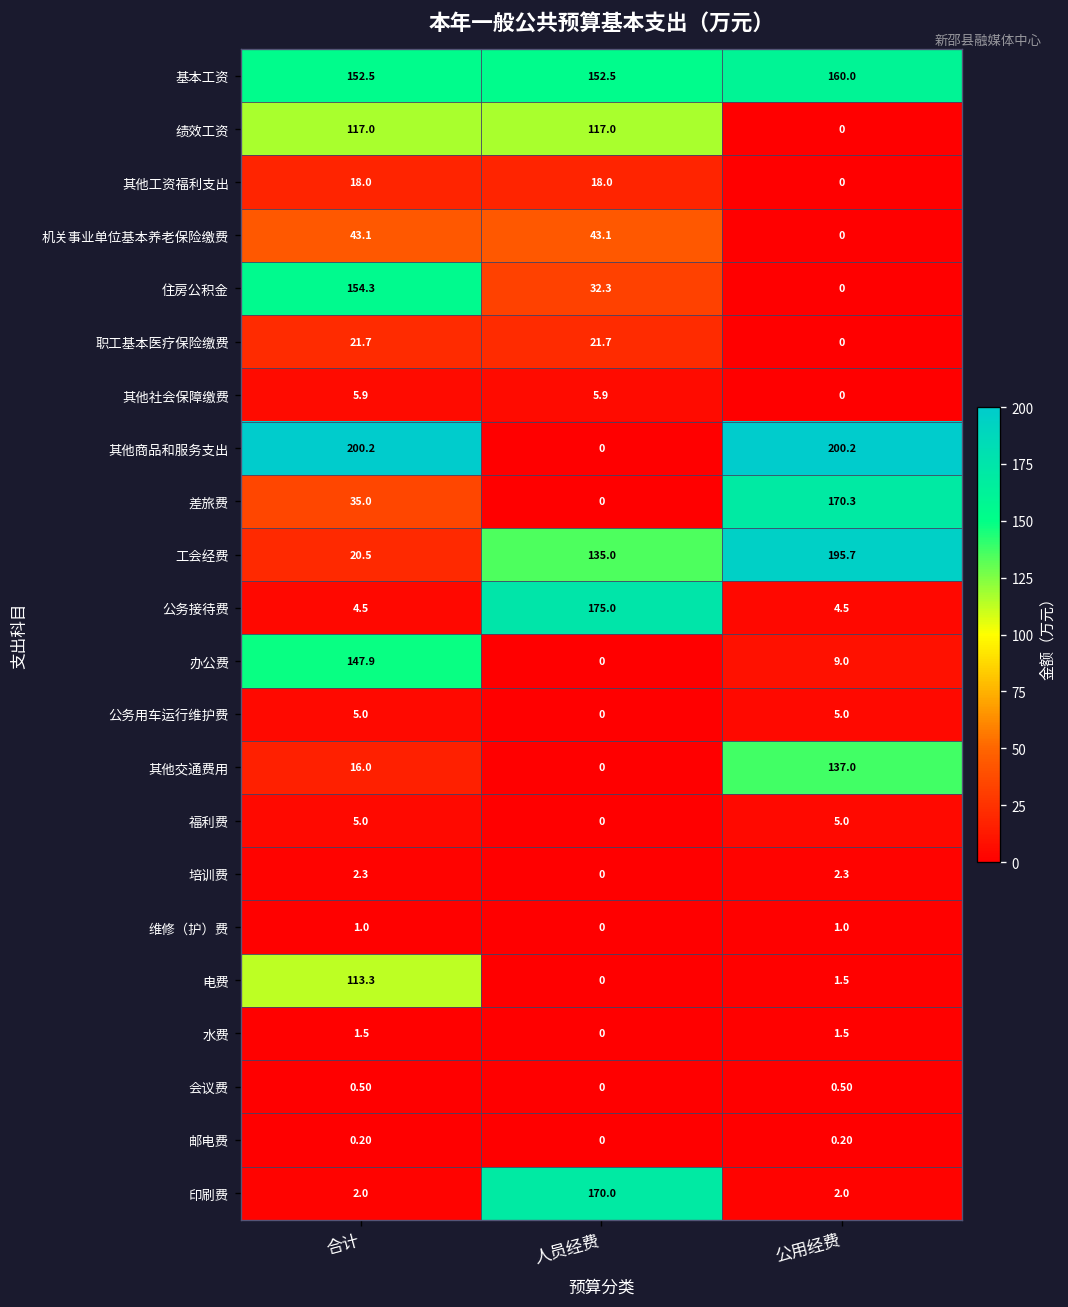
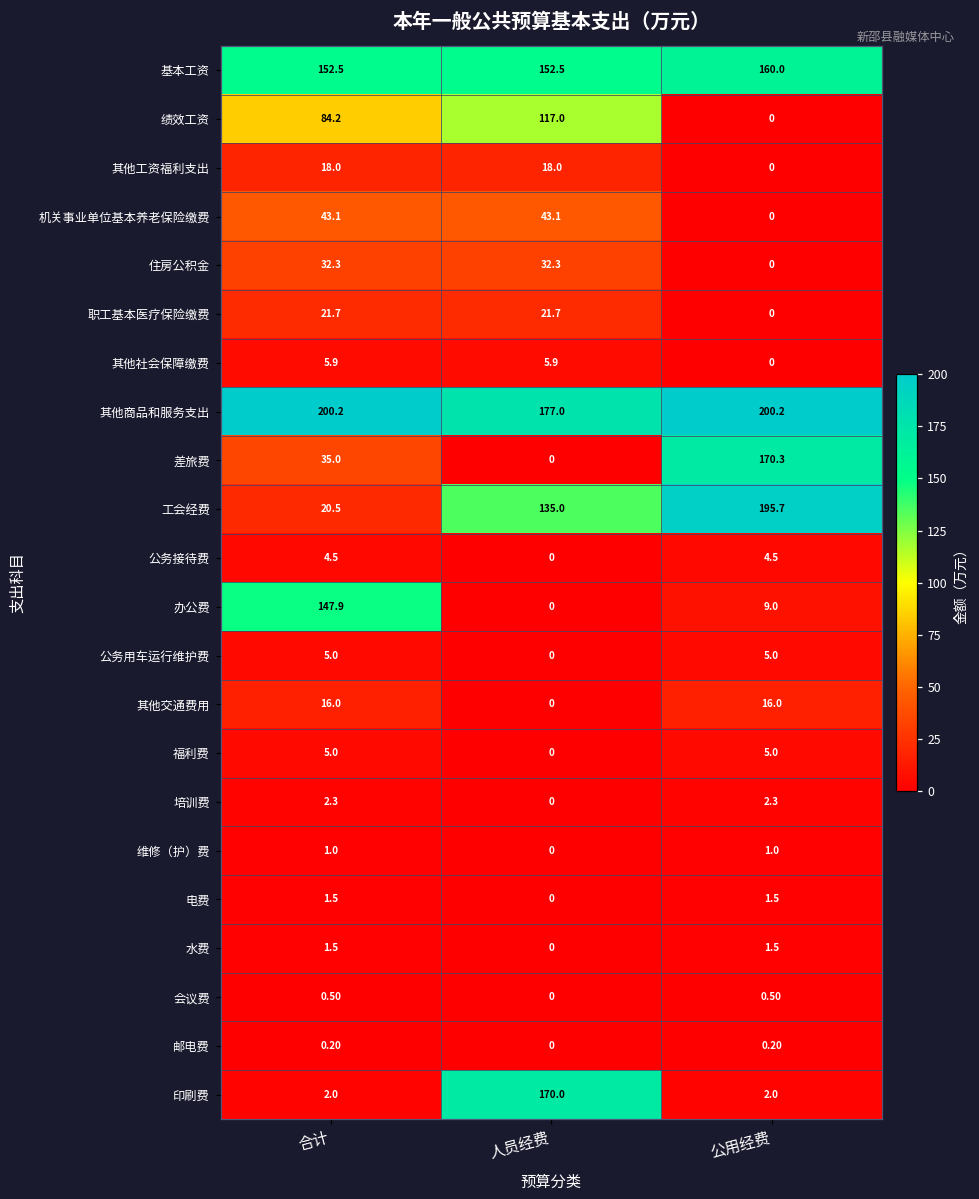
  {
    "基本工资": {
      "合计": 152.5,
      "人员经费": 152.5,
      "公用经费": 160.0
    },
    "绩效工资": {
-     "合计": 117.0,
+     "合计": 84.2,
      "人员经费": 117.0,
      "公用经费": 0
    },
    "其他工资福利支出": {
      "合计": 18.0,
      "人员经费": 18.0,
      "公用经费": 0
    },
    "机关事业单位基本养老保险缴费": {
      "合计": 43.1,
      "人员经费": 43.1,
      "公用经费": 0
    },
    "住房公积金": {
-     "合计": 154.3,
+     "合计": 32.3,
      "人员经费": 32.3,
      "公用经费": 0
    },
    "职工基本医疗保险缴费": {
      "合计": 21.7,
      "人员经费": 21.7,
      "公用经费": 0
    },
    "其他社会保障缴费": {
      "合计": 5.9,
      "人员经费": 5.9,
      "公用经费": 0
    },
    "其他商品和服务支出": {
      "合计": 200.2,
-     "人员经费": 0,
+     "人员经费": 177.0,
      "公用经费": 200.2
    },
    "差旅费": {
      "合计": 35.0,
      "人员经费": 0,
      "公用经费": 170.3
    },
    "工会经费": {
      "合计": 20.5,
      "人员经费": 135.0,
      "公用经费": 195.7
    },
    "公务接待费": {
      "合计": 4.5,
-     "人员经费": 175.0,
+     "人员经费": 0,
      "公用经费": 4.5
    },
    "办公费": {
      "合计": 147.9,
      "人员经费": 0,
      "公用经费": 9.0
    },
    "公务用车运行维护费": {
      "合计": 5.0,
      "人员经费": 0,
      "公用经费": 5.0
    },
    "其他交通费用": {
      "合计": 16.0,
      "人员经费": 0,
-     "公用经费": 137.0
+     "公用经费": 16.0
    },
    "福利费": {
      "合计": 5.0,
      "人员经费": 0,
      "公用经费": 5.0
    },
    "培训费": {
      "合计": 2.3,
      "人员经费": 0,
      "公用经费": 2.3
    },
    "维修（护）费": {
      "合计": 1.0,
      "人员经费": 0,
      "公用经费": 1.0
    },
    "电费": {
-     "合计": 113.3,
+     "合计": 1.5,
      "人员经费": 0,
      "公用经费": 1.5
    },
    "水费": {
      "合计": 1.5,
      "人员经费": 0,
      "公用经费": 1.5
    },
    "会议费": {
      "合计": 0.50,
      "人员经费": 0,
      "公用经费": 0.50
    },
    "邮电费": {
      "合计": 0.20,
      "人员经费": 0,
      "公用经费": 0.20
    },
    "印刷费": {
      "合计": 2.0,
      "人员经费": 170.0,
      "公用经费": 2.0
    }
  }
